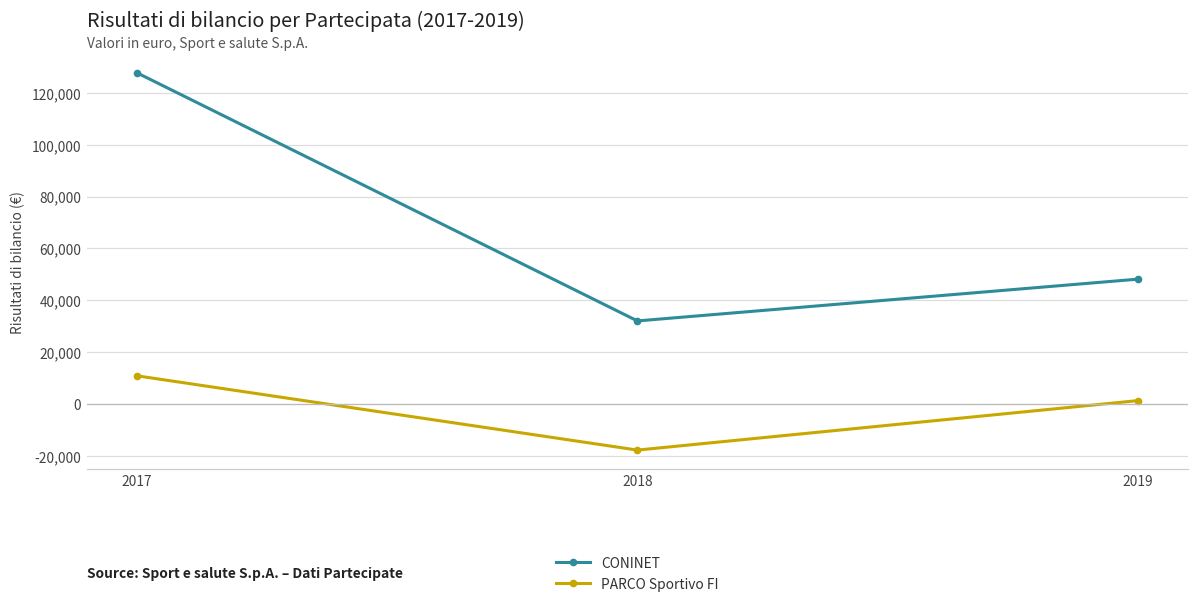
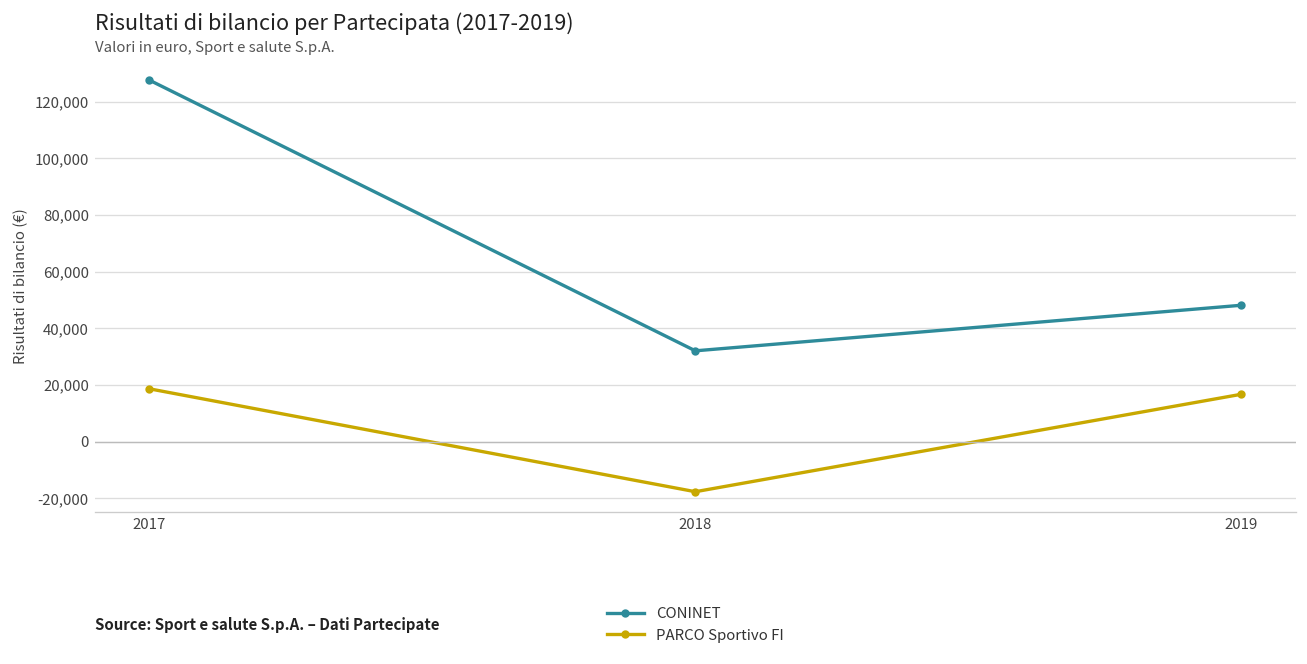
  {
    "CONINET": {
      "2017": "128,000",
      "2018": "32,000",
      "2019": "48,000"
    },
    "PARCO Sportivo FI": {
-     "2017": "11,000",
+     "2017": "19,000",
      "2018": "-18,000",
-     "2019": "1,000"
+     "2019": "17,000"
    }
  }
